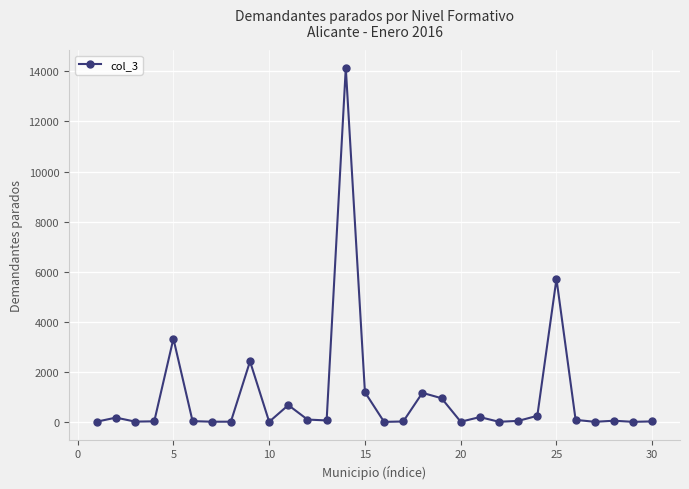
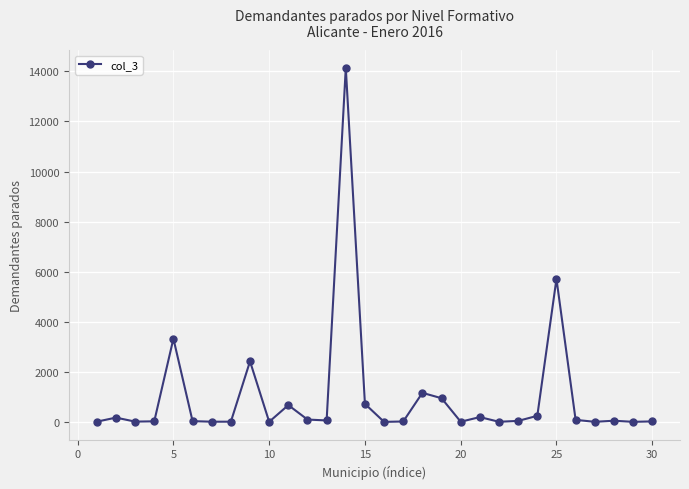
  {
    "5": 3300,
    "10": 0,
-   "15": 1200,
+   "15": 700,
    "20": 0,
    "25": 5700,
    "30": 0
  }
